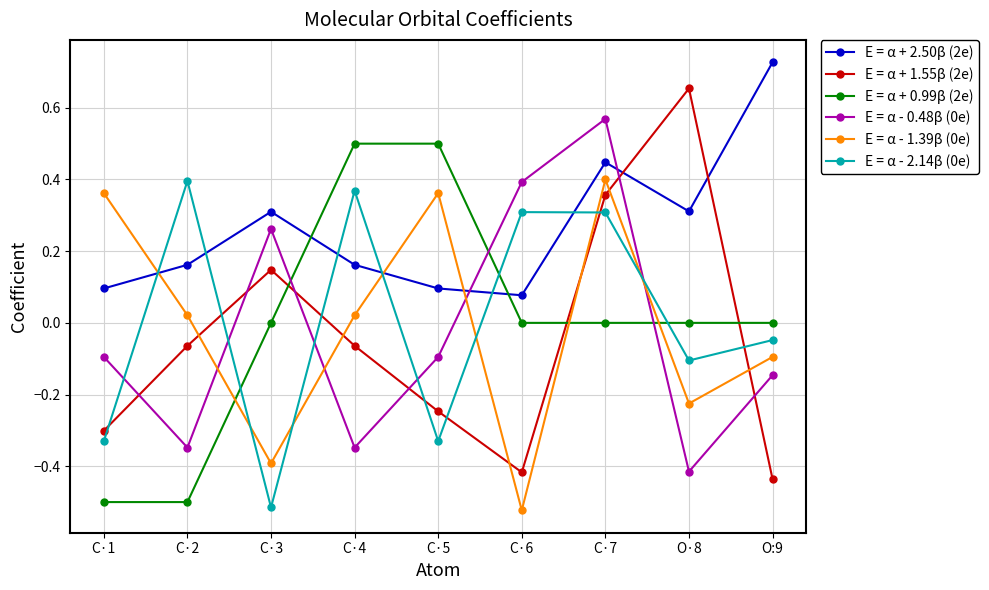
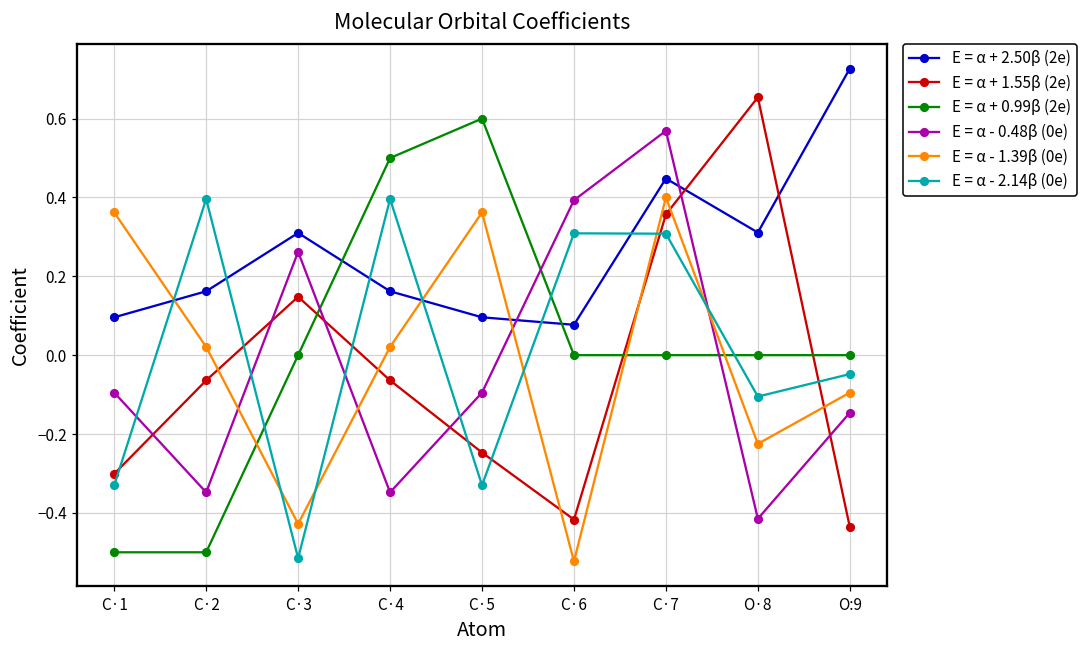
  {
    "E = α + 2.50β (2e)": {
      "C·1": 0.10,
      "C·2": 0.16,
      "C·3": 0.31,
      "C·4": 0.16,
      "C·5": 0.10,
      "C·6": 0.08,
      "C·7": 0.45,
      "O·8": 0.31,
      "O:9": 0.73
    },
    "E = α + 1.55β (2e)": {
      "C·1": -0.30,
      "C·2": -0.06,
      "C·3": 0.15,
      "C·4": -0.06,
      "C·5": -0.25,
      "C·6": -0.42,
      "C·7": 0.36,
      "O·8": 0.65,
      "O:9": -0.44
    },
    "E = α + 0.99β (2e)": {
      "C·1": -0.5,
      "C·2": -0.5,
      "C·3": 0.0,
      "C·4": 0.5,
-     "C·5": 0.5,
+     "C·5": 0.6,
      "C·6": 0.0,
      "C·7": 0.0,
      "O·8": 0.0,
      "O:9": 0.0
    },
    "E = α - 0.48β (0e)": {
      "C·1": -0.10,
      "C·2": -0.35,
      "C·3": 0.26,
      "C·4": -0.35,
      "C·5": -0.10,
      "C·6": 0.39,
      "C·7": 0.57,
      "O·8": -0.42,
      "O:9": -0.15
    },
    "E = α - 1.39β (0e)": {
      "C·1": 0.36,
      "C·2": 0.02,
-     "C·3": -0.39,
+     "C·3": -0.43,
      "C·4": 0.02,
      "C·5": 0.36,
      "C·6": -0.52,
      "C·7": 0.40,
      "O·8": -0.23,
      "O:9": -0.10
    },
    "E = α - 2.14β (0e)": {
      "C·1": -0.33,
      "C·2": 0.40,
      "C·3": -0.52,
-     "C·4": 0.37,
+     "C·4": 0.40,
      "C·5": -0.33,
      "C·6": 0.31,
      "C·7": 0.31,
      "O·8": -0.11,
      "O:9": -0.05
    }
  }
